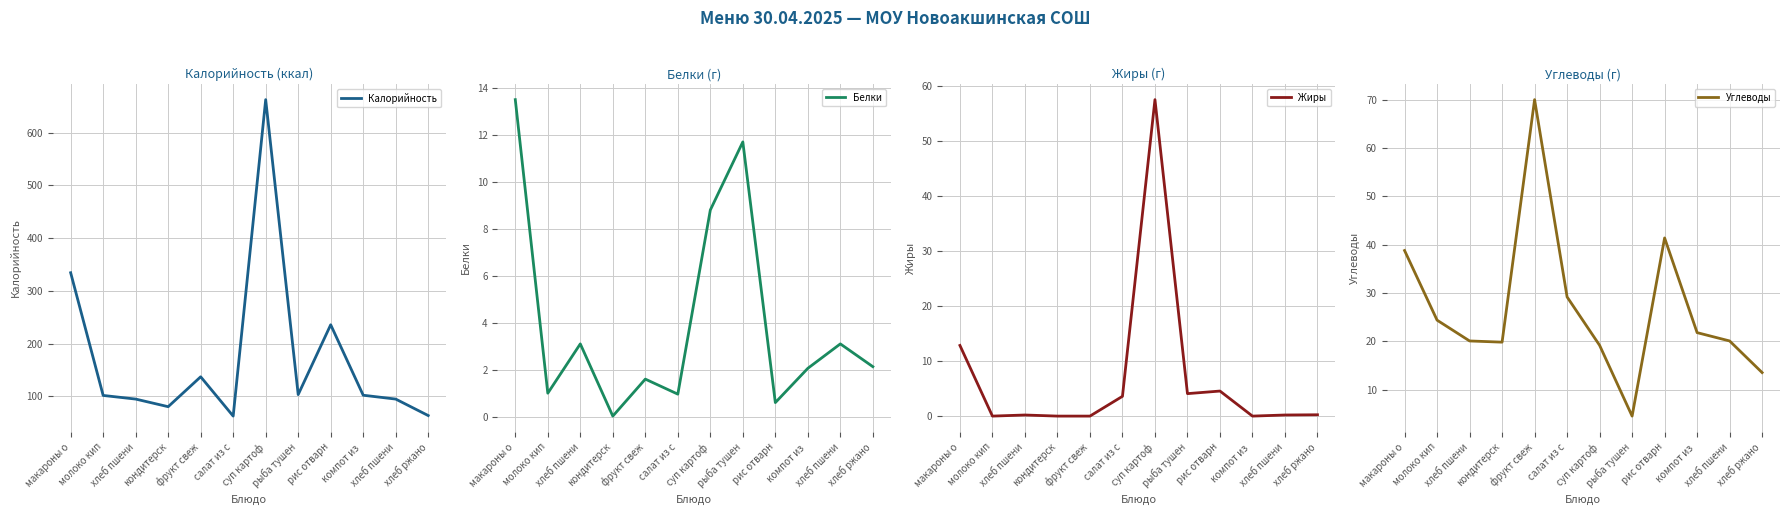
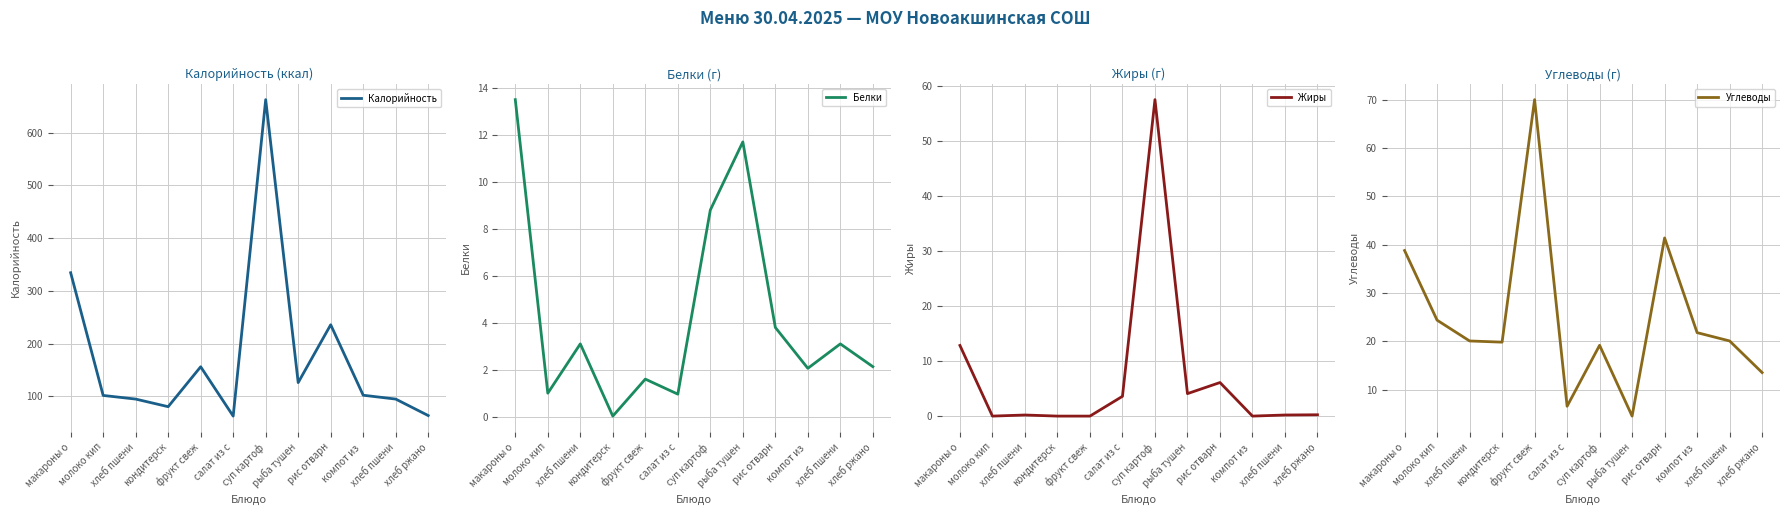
  {
    "Калорийность (ккал)": {
      "макароны о": 330,
      "молоко кип": 100,
      "кондитерск": 80,
-     "фрукт свеж": 140,
+     "фрукт свеж": 160,
      "салат из с": 60,
      "суп картоф": 660,
-     "рыба тушен": 100,
+     "рыба тушен": 130,
      "рис отварн": 240,
      "компот из": 100,
      "хлеб ржано": 60
    },
    "Белки (г)": {
      "макароны о": 13.5,
      "молоко кип": 1.0,
      "кондитерск": 0.0,
      "фрукт свеж": 1.6,
      "салат из с": 1.0,
      "суп картоф": 8.8,
      "рыба тушен": 11.7,
-     "рис отварн": 0.6,
+     "рис отварн": 3.8,
      "компот из": 2.1,
      "хлеб ржано": 2.1
    },
    "Жиры (г)": {
      "макароны о": 13,
      "молоко кип": 0,
      "кондитерск": 0,
      "фрукт свеж": 0,
      "салат из с": 4,
      "суп картоф": 58,
      "рыба тушен": 4,
-     "рис отварн": 5,
+     "рис отварн": 6,
      "компот из": 0,
      "хлеб ржано": 0
    },
    "Углеводы (г)": {
      "макароны о": 39,
      "молоко кип": 24,
      "кондитерск": 20,
      "фрукт свеж": 70,
-     "салат из с": 29,
+     "салат из с": 7,
      "суп картоф": 19,
      "рыба тушен": 5,
      "рис отварн": 41,
      "компот из": 22,
      "хлеб ржано": 14
    }
  }
